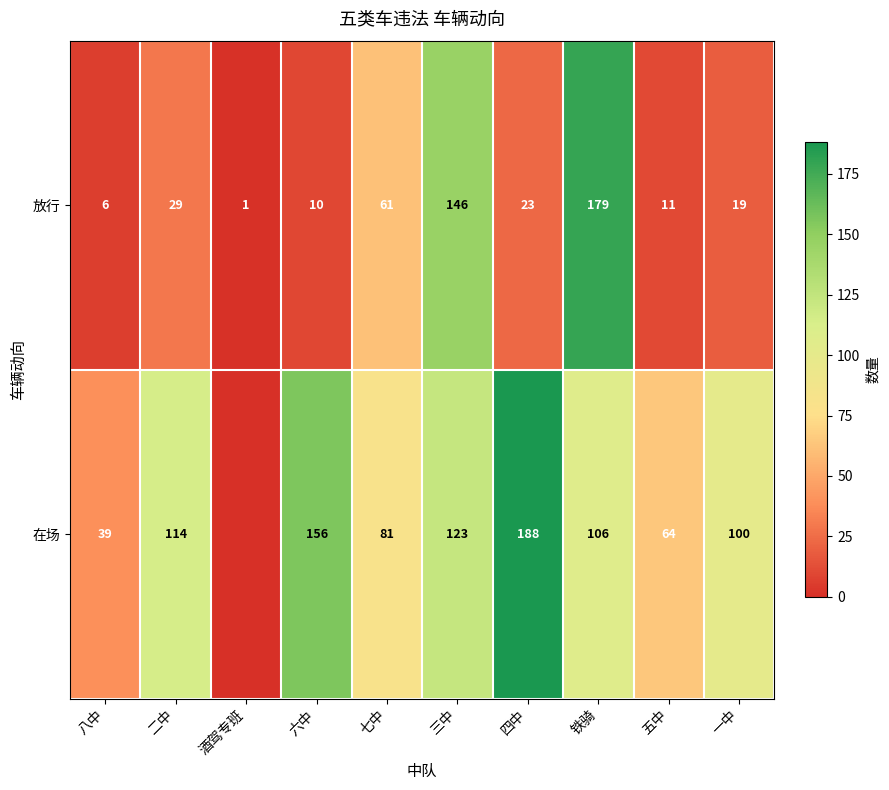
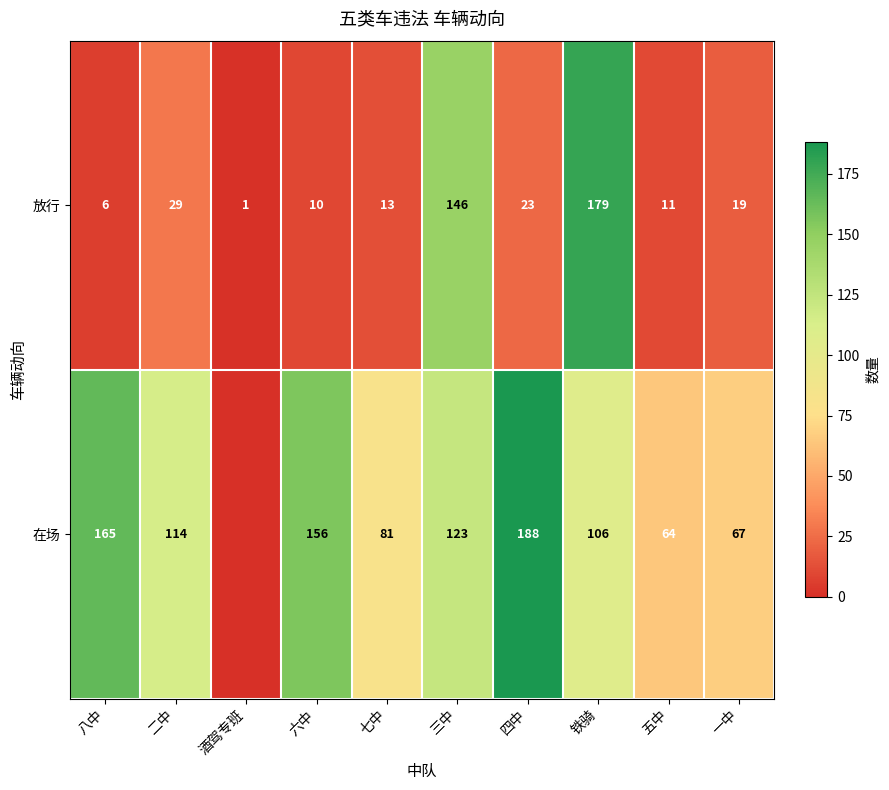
  {
    "放行": {
      "八中": 6,
      "二中": 29,
      "酒驾专班": 1,
      "六中": 10,
-     "七中": 61,
+     "七中": 13,
      "三中": 146,
      "四中": 23,
      "铁骑": 179,
      "五中": 11,
      "一中": 19
    },
    "在场": {
-     "八中": 39,
+     "八中": 165,
      "二中": 114,
      "六中": 156,
      "七中": 81,
      "三中": 123,
      "四中": 188,
      "铁骑": 106,
      "五中": 64,
-     "一中": 100
+     "一中": 67
    }
  }
